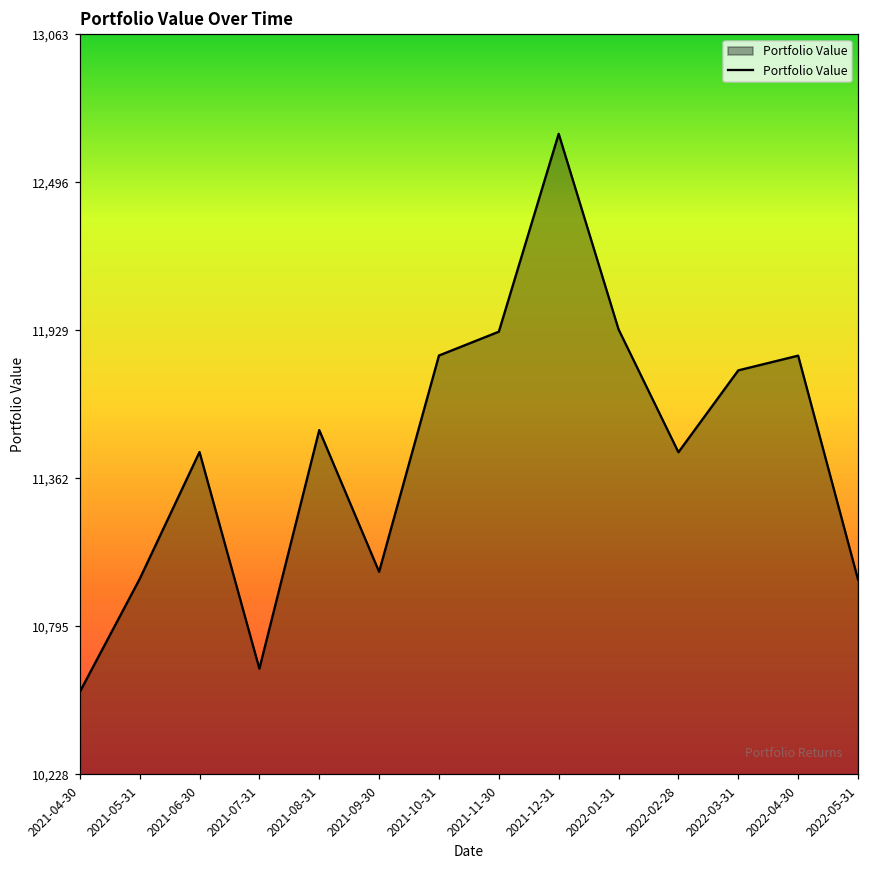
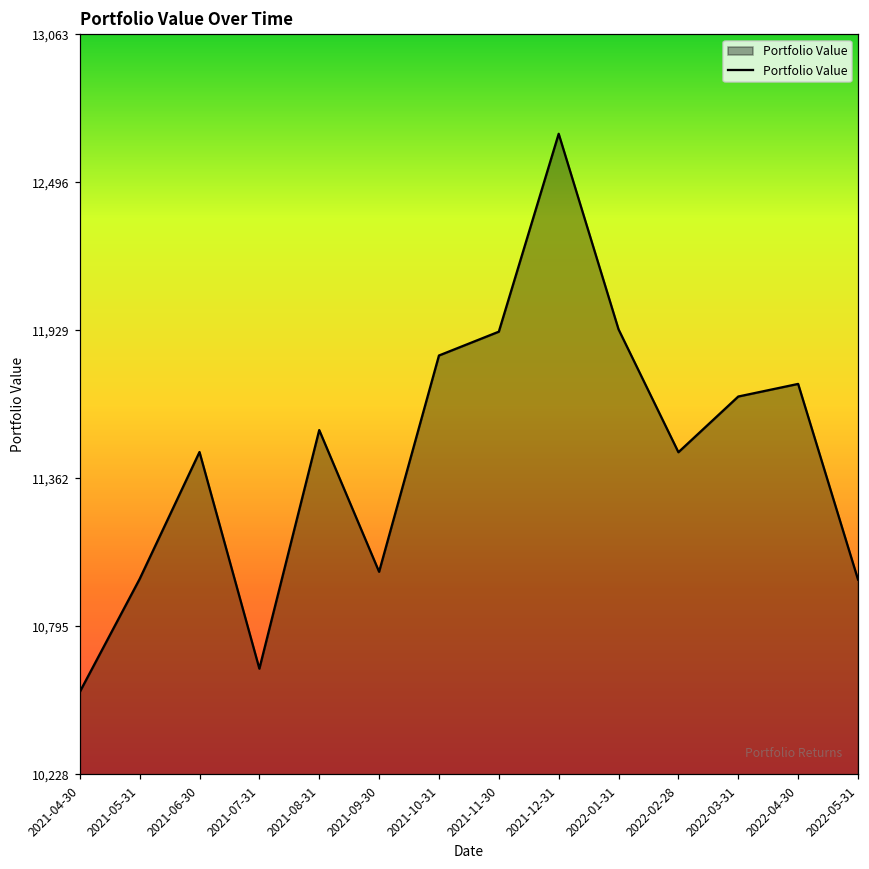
  {
    "2021-04-30": "10,550",
    "2021-05-31": "10,980",
    "2021-06-30": "11,460",
    "2021-07-31": "10,630",
    "2021-08-31": "11,550",
    "2021-09-30": "11,010",
    "2021-10-31": "11,830",
    "2021-11-30": "11,930",
    "2021-12-31": "12,680",
    "2022-01-31": "11,930",
    "2022-02-28": "11,460",
-   "2022-03-31": "11,780",
-   "2022-04-30": "11,830",
+   "2022-03-31": "11,680",
+   "2022-04-30": "11,730",
    "2022-05-31": "10,980"
  }
